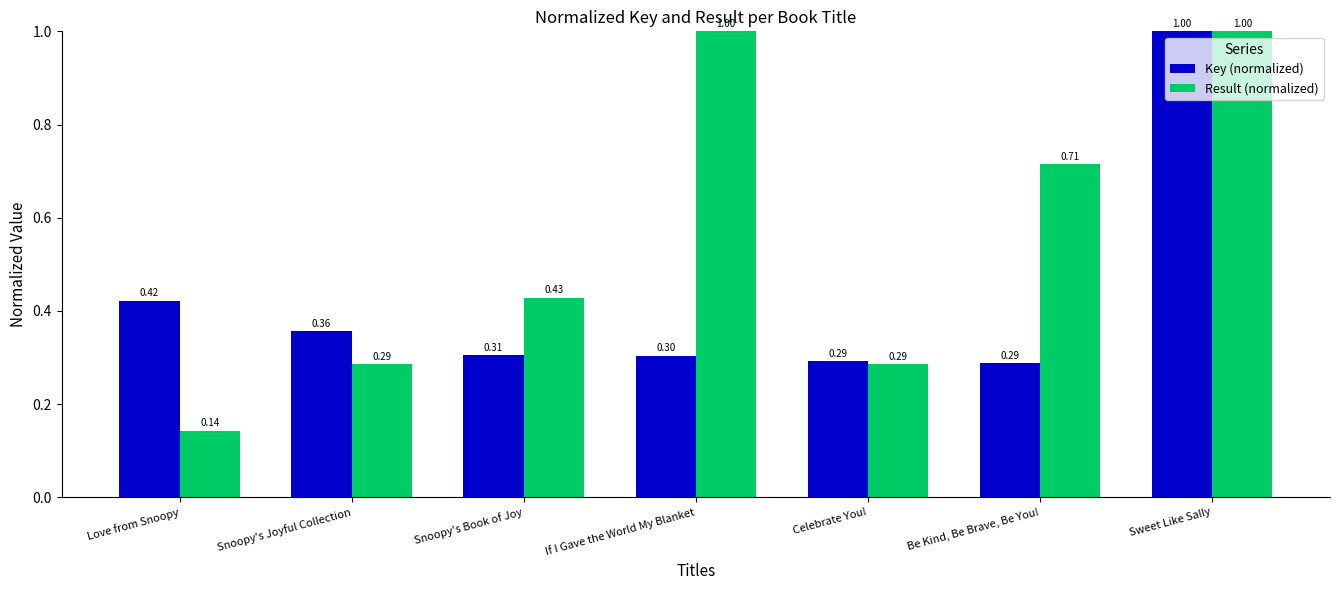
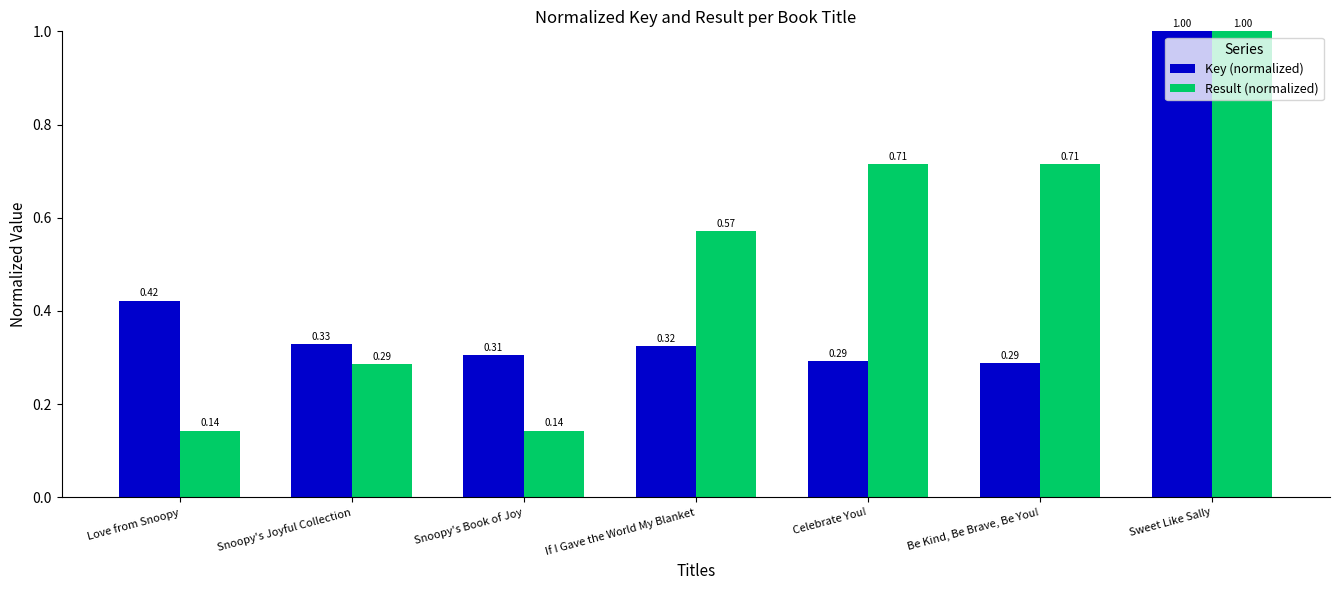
  {
    "Key (normalized)": {
      "Love from Snoopy": 0.42,
-     "Snoopy's Joyful Collection": 0.36,
+     "Snoopy's Joyful Collection": 0.33,
      "Snoopy's Book of Joy": 0.31,
-     "If I Gave the World My Blanket": 0.30,
+     "If I Gave the World My Blanket": 0.32,
      "Celebrate You!": 0.29,
      "Be Kind, Be Brave, Be You!": 0.29,
      "Sweet Like Sally": 1.00
    },
    "Result (normalized)": {
      "Love from Snoopy": 0.14,
      "Snoopy's Joyful Collection": 0.29,
-     "Snoopy's Book of Joy": 0.43,
-     "If I Gave the World My Blanket": 1.00,
-     "Celebrate You!": 0.29,
+     "Snoopy's Book of Joy": 0.14,
+     "If I Gave the World My Blanket": 0.57,
+     "Celebrate You!": 0.71,
      "Be Kind, Be Brave, Be You!": 0.71,
      "Sweet Like Sally": 1.00
    }
  }
